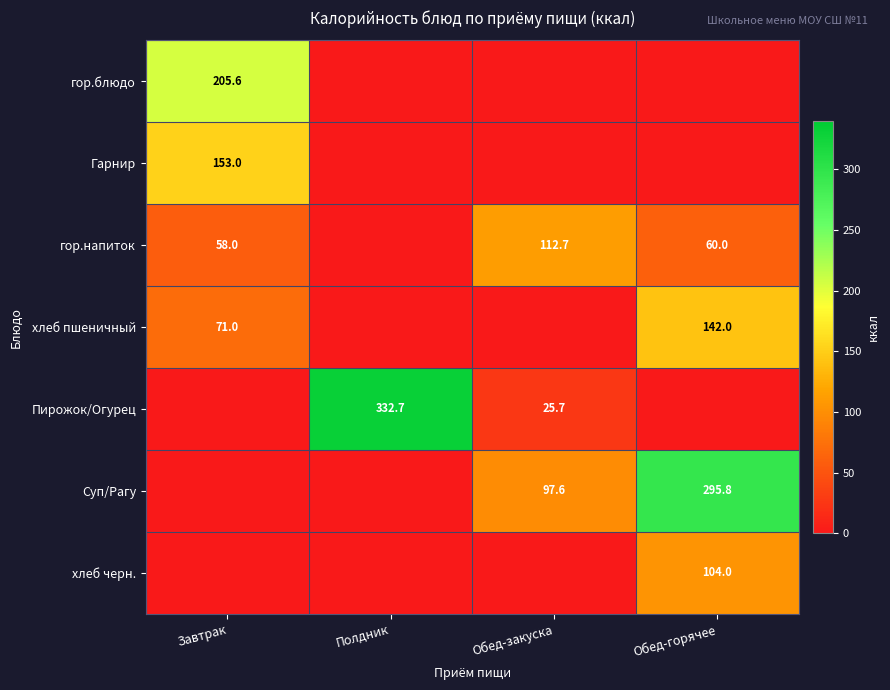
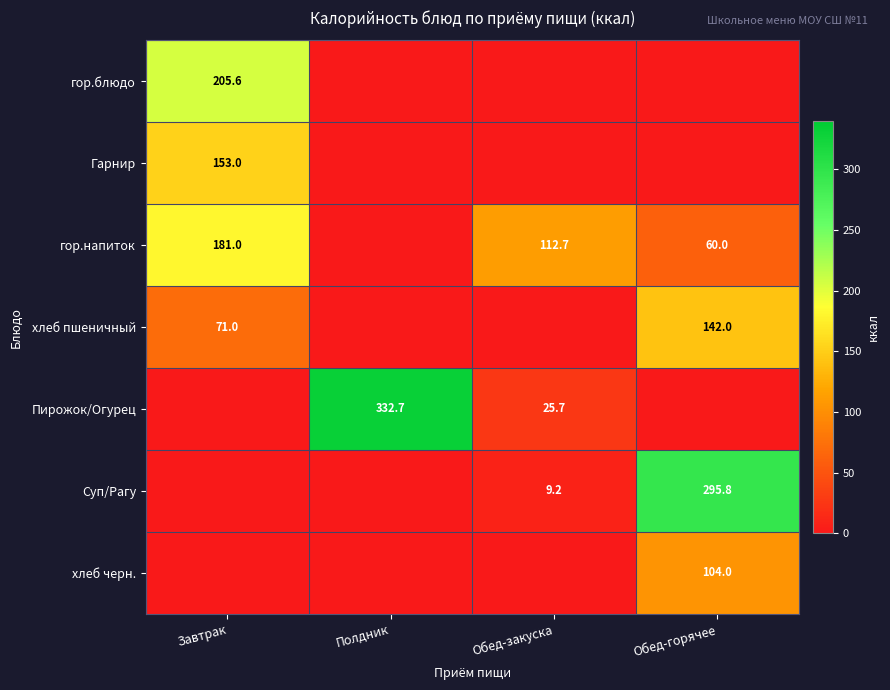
  {
    "гор.блюдо": {
      "Завтрак": 205.6
    },
    "Гарнир": {
      "Завтрак": 153.0
    },
    "гор.напиток": {
-     "Завтрак": 58.0,
+     "Завтрак": 181.0,
      "Обед-закуска": 112.7,
      "Обед-горячее": 60.0
    },
    "хлеб пшеничный": {
      "Завтрак": 71.0,
      "Обед-горячее": 142.0
    },
    "Пирожок/Огурец": {
      "Полдник": 332.7,
      "Обед-закуска": 25.7
    },
    "Суп/Рагу": {
-     "Обед-закуска": 97.6,
+     "Обед-закуска": 9.2,
      "Обед-горячее": 295.8
    },
    "хлеб черн.": {
      "Обед-горячее": 104.0
    }
  }
